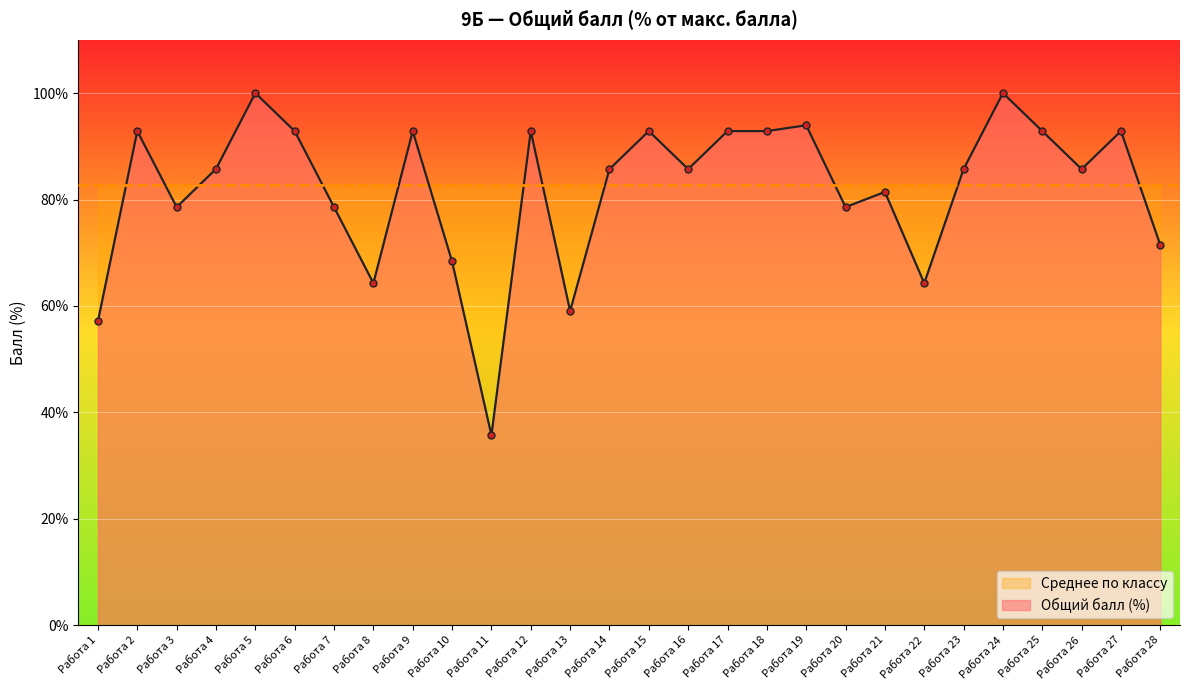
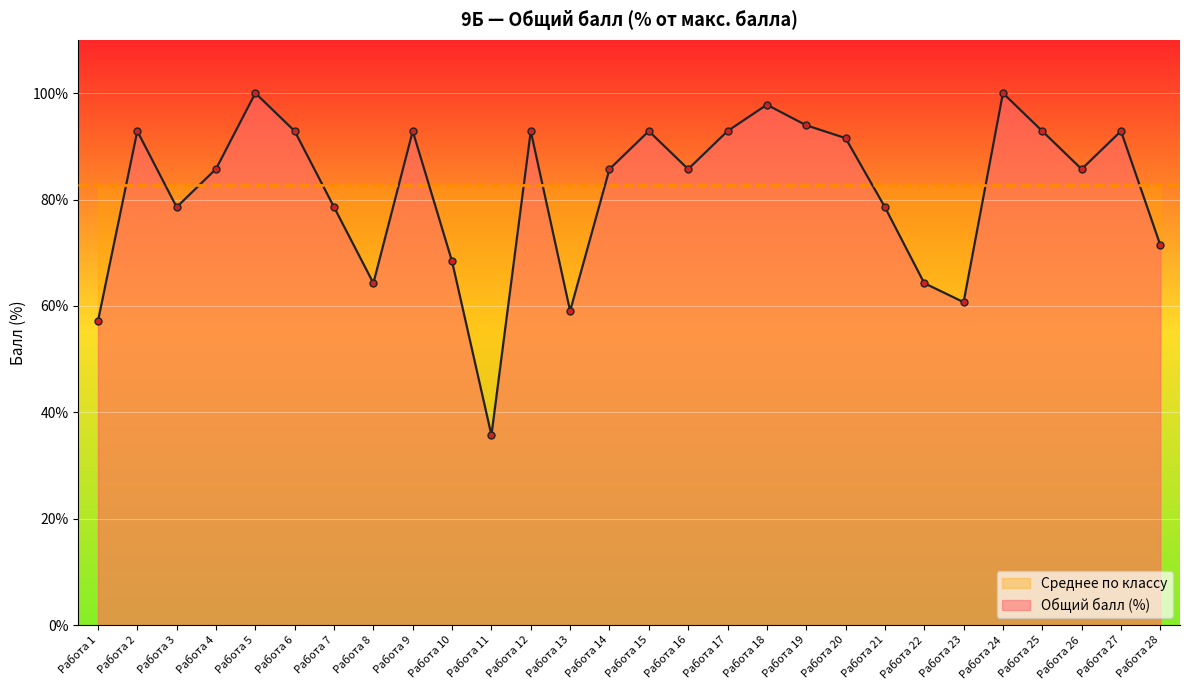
  {
    "Среднее по классу": {
      "Работа 1": "83%",
      "Работа 2": "83%",
      "Работа 3": "83%",
      "Работа 4": "83%",
      "Работа 5": "83%",
      "Работа 6": "83%",
      "Работа 7": "83%",
      "Работа 8": "83%",
      "Работа 9": "83%",
      "Работа 10": "83%",
      "Работа 11": "83%",
      "Работа 12": "83%",
      "Работа 13": "83%",
      "Работа 14": "83%",
      "Работа 15": "83%",
      "Работа 16": "83%",
      "Работа 17": "83%",
      "Работа 18": "83%",
      "Работа 19": "83%",
      "Работа 20": "83%",
      "Работа 21": "83%",
      "Работа 22": "83%",
      "Работа 23": "83%",
      "Работа 24": "83%",
      "Работа 25": "83%",
      "Работа 26": "83%",
      "Работа 27": "83%",
      "Работа 28": "83%"
    },
    "Общий балл (%)": {
      "Работа 1": "57%",
      "Работа 2": "93%",
      "Работа 3": "79%",
      "Работа 4": "86%",
      "Работа 5": "100%",
      "Работа 6": "93%",
      "Работа 7": "79%",
      "Работа 8": "64%",
      "Работа 9": "93%",
      "Работа 10": "68%",
      "Работа 11": "36%",
      "Работа 12": "93%",
      "Работа 13": "59%",
      "Работа 14": "86%",
      "Работа 15": "93%",
      "Работа 16": "86%",
      "Работа 17": "93%",
-     "Работа 18": "93%",
+     "Работа 18": "98%",
      "Работа 19": "94%",
-     "Работа 20": "79%",
-     "Работа 21": "81%",
+     "Работа 20": "92%",
+     "Работа 21": "79%",
      "Работа 22": "64%",
-     "Работа 23": "86%",
+     "Работа 23": "61%",
      "Работа 24": "100%",
      "Работа 25": "93%",
      "Работа 26": "86%",
      "Работа 27": "93%",
      "Работа 28": "71%"
    }
  }
